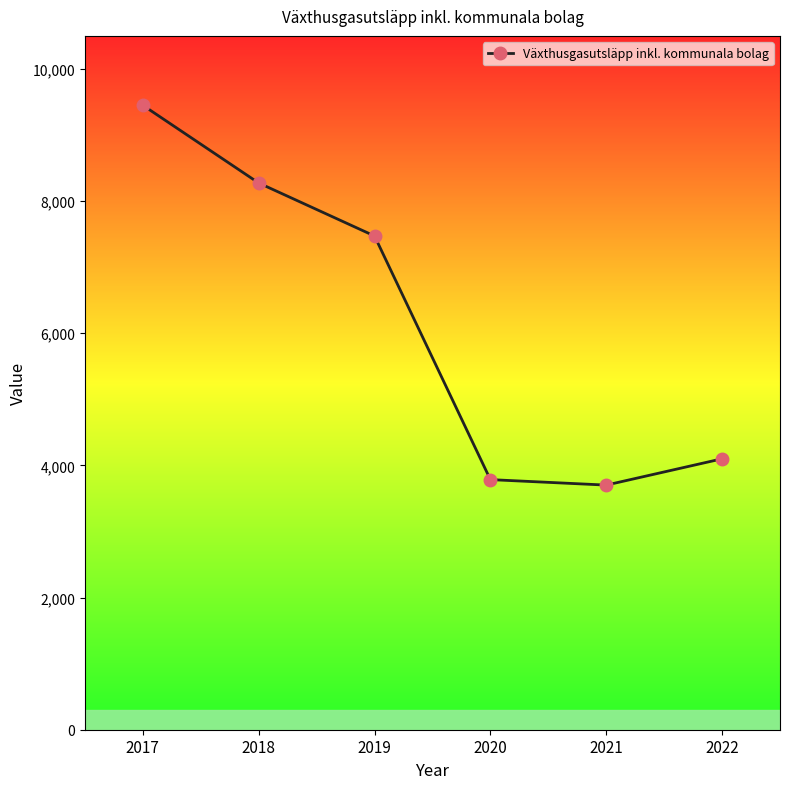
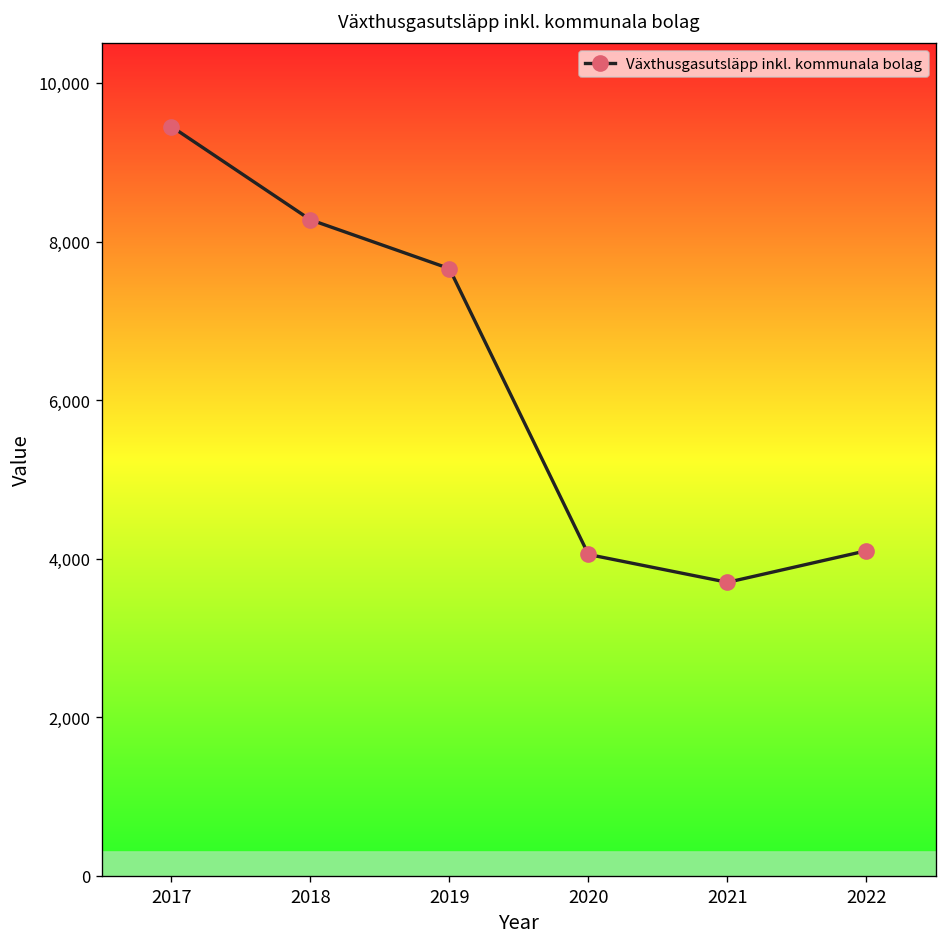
  {
    "2017": "9,500",
    "2018": "8,300",
-   "2019": "7,500",
-   "2020": "3,800",
+   "2019": "7,700",
+   "2020": "4,100",
    "2021": "3,700",
    "2022": "4,100"
  }
